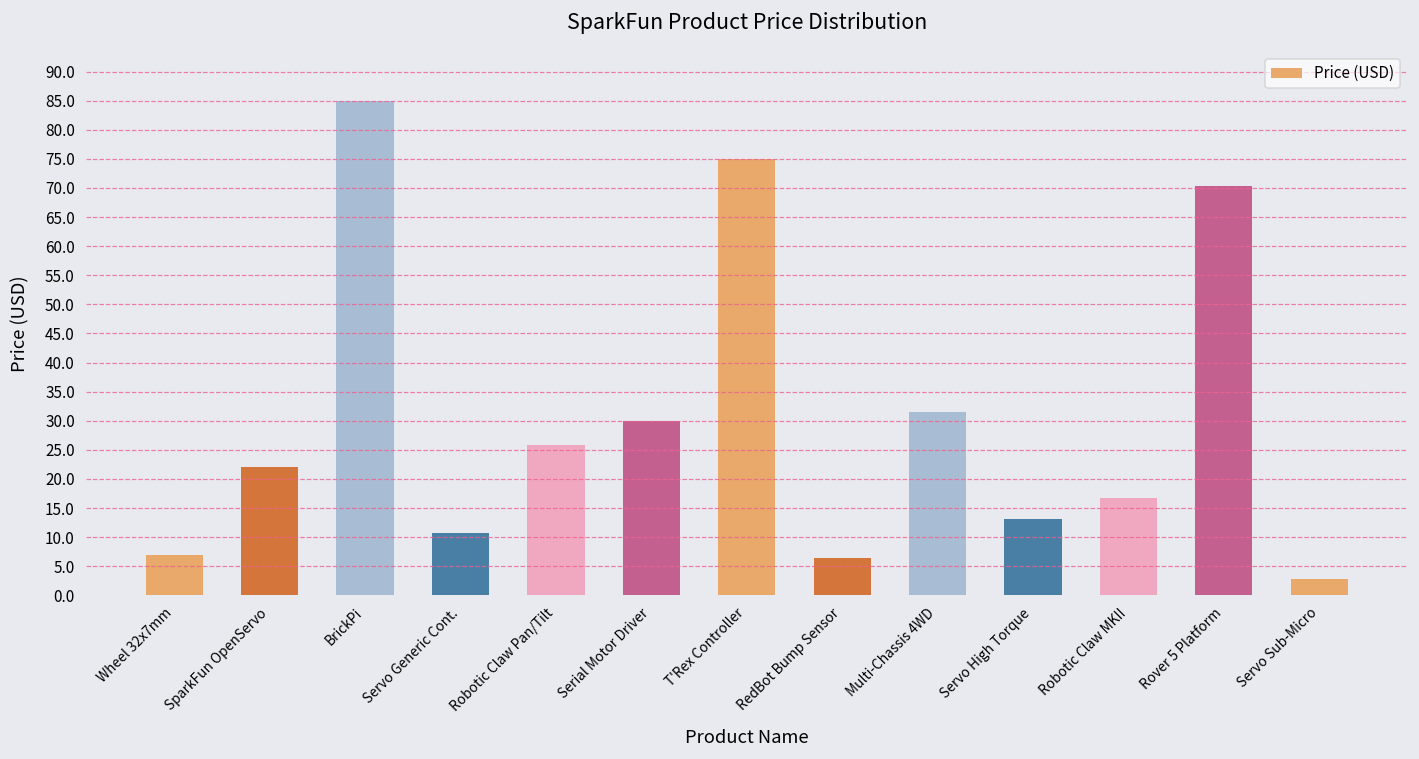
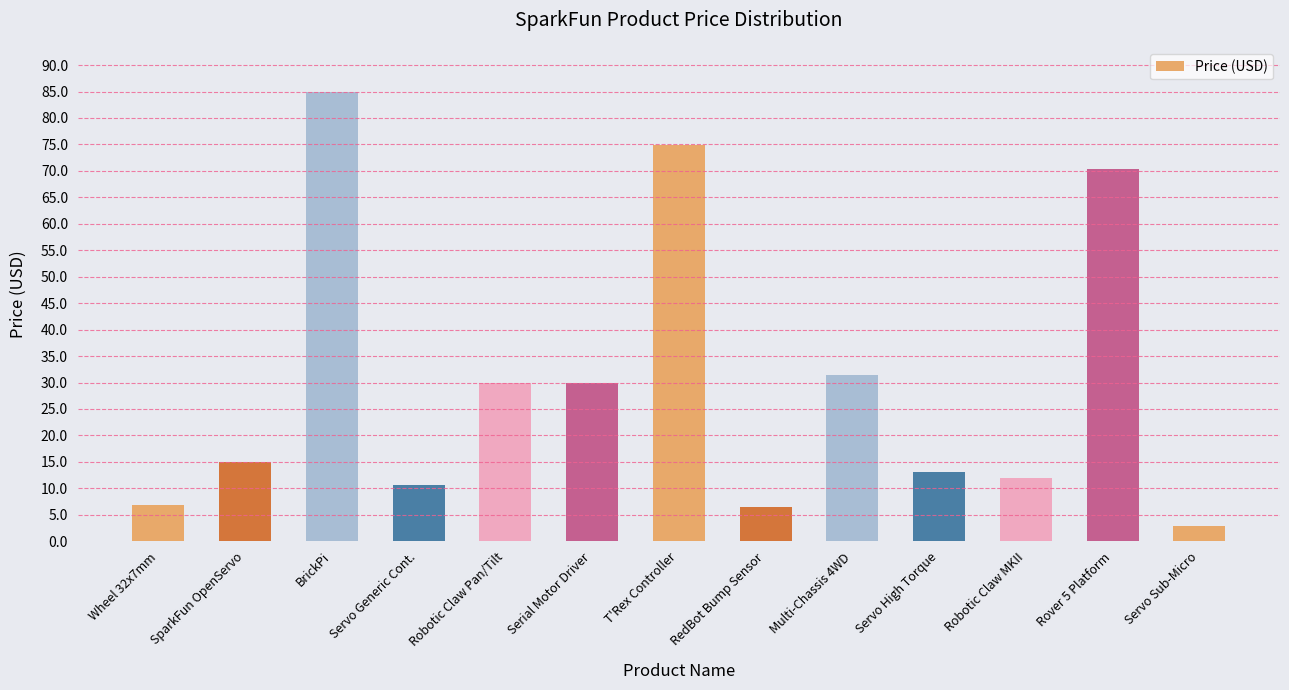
  {
    "Wheel 32x7mm": 7,
-   "SparkFun OpenServo": 22,
+   "SparkFun OpenServo": 15,
    "BrickPi": 85,
    "Servo Generic Cont.": 11,
-   "Robotic Claw Pan/Tilt": 26,
+   "Robotic Claw Pan/Tilt": 30,
    "Serial Motor Driver": 30,
    "T'Rex Controller": 75,
    "RedBot Bump Sensor": 7,
    "Multi-Chassis 4WD": 31,
    "Servo High Torque": 13,
-   "Robotic Claw MKII": 17,
+   "Robotic Claw MKII": 12,
    "Rover 5 Platform": 70,
    "Servo Sub-Micro": 3
  }
